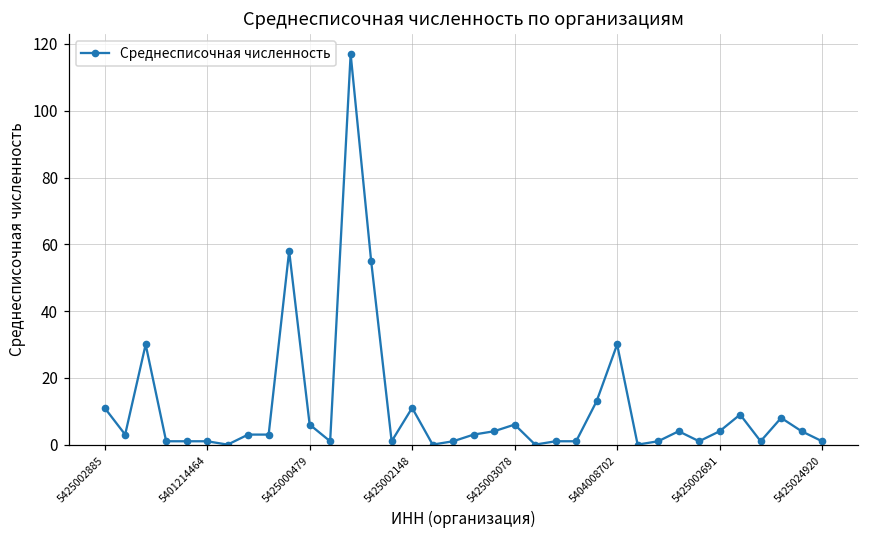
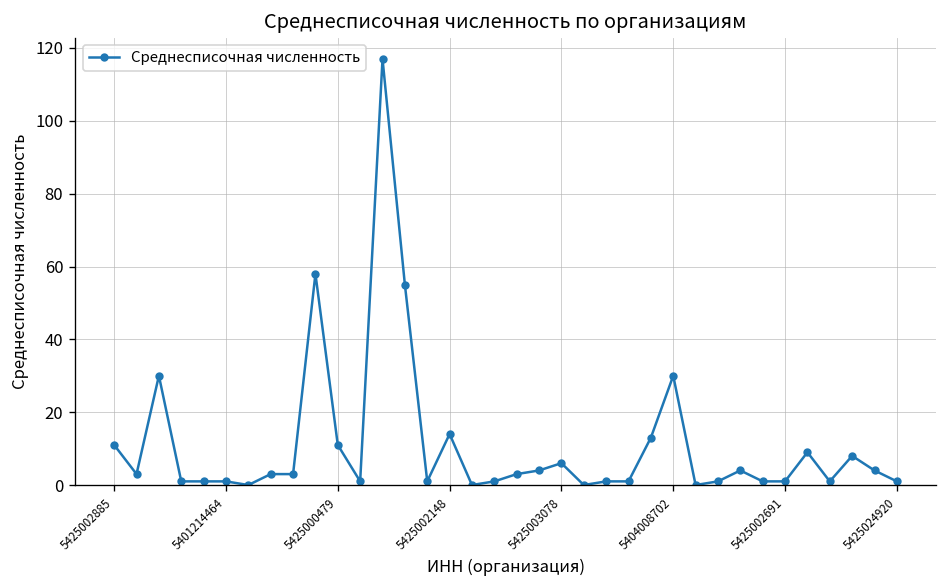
  {
    "5425002885": 11,
    "5401214464": 1,
-   "5425000479": 6,
-   "5425002148": 11,
+   "5425000479": 11,
+   "5425002148": 14,
    "5425003078": 6,
    "5404008702": 30,
-   "5425002691": 4,
+   "5425002691": 1,
    "5425024920": 1
  }
